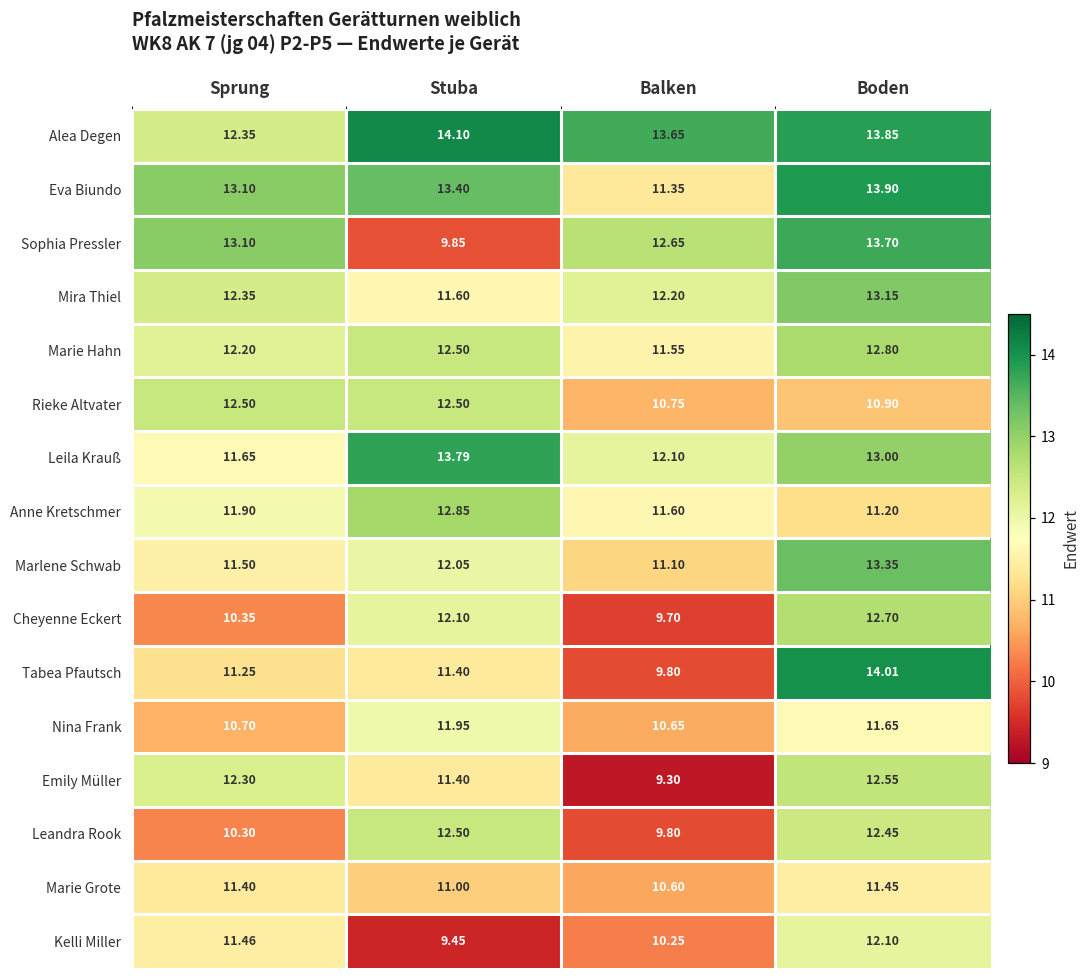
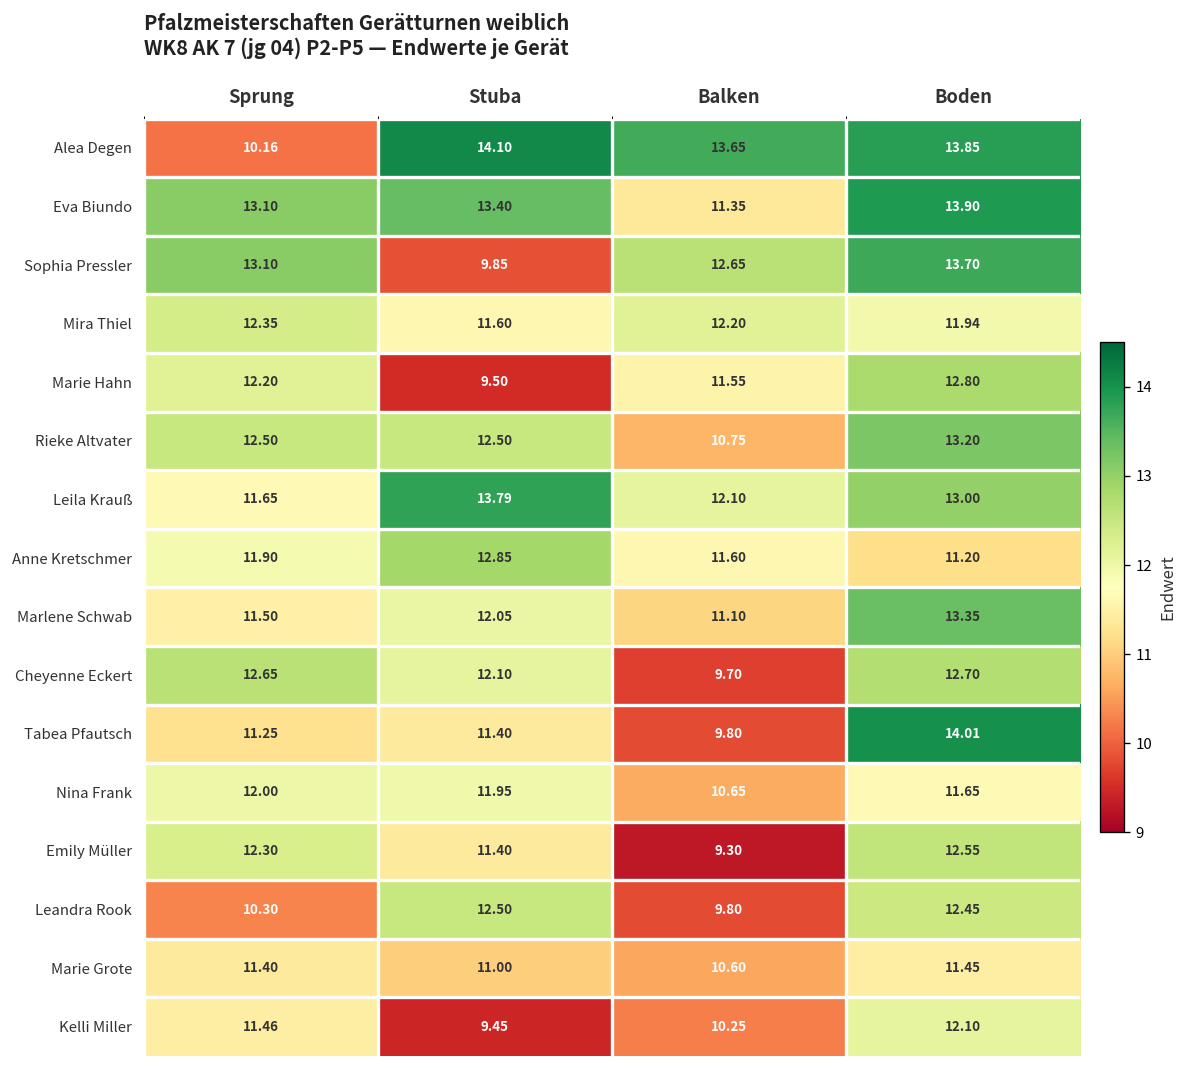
  {
    "Alea Degen": {
-     "Sprung": 12.35,
+     "Sprung": 10.16,
      "Stuba": 14.10,
      "Balken": 13.65,
      "Boden": 13.85
    },
    "Eva Biundo": {
      "Sprung": 13.10,
      "Stuba": 13.40,
      "Balken": 11.35,
      "Boden": 13.90
    },
    "Sophia Pressler": {
      "Sprung": 13.10,
      "Stuba": 9.85,
      "Balken": 12.65,
      "Boden": 13.70
    },
    "Mira Thiel": {
      "Sprung": 12.35,
      "Stuba": 11.60,
      "Balken": 12.20,
-     "Boden": 13.15
+     "Boden": 11.94
    },
    "Marie Hahn": {
      "Sprung": 12.20,
-     "Stuba": 12.50,
+     "Stuba": 9.50,
      "Balken": 11.55,
      "Boden": 12.80
    },
    "Rieke Altvater": {
      "Sprung": 12.50,
      "Stuba": 12.50,
      "Balken": 10.75,
-     "Boden": 10.90
+     "Boden": 13.20
    },
    "Leila Krauß": {
      "Sprung": 11.65,
      "Stuba": 13.79,
      "Balken": 12.10,
      "Boden": 13.00
    },
    "Anne Kretschmer": {
      "Sprung": 11.90,
      "Stuba": 12.85,
      "Balken": 11.60,
      "Boden": 11.20
    },
    "Marlene Schwab": {
      "Sprung": 11.50,
      "Stuba": 12.05,
      "Balken": 11.10,
      "Boden": 13.35
    },
    "Cheyenne Eckert": {
-     "Sprung": 10.35,
+     "Sprung": 12.65,
      "Stuba": 12.10,
      "Balken": 9.70,
      "Boden": 12.70
    },
    "Tabea Pfautsch": {
      "Sprung": 11.25,
      "Stuba": 11.40,
      "Balken": 9.80,
      "Boden": 14.01
    },
    "Nina Frank": {
-     "Sprung": 10.70,
+     "Sprung": 12.00,
      "Stuba": 11.95,
      "Balken": 10.65,
      "Boden": 11.65
    },
    "Emily Müller": {
      "Sprung": 12.30,
      "Stuba": 11.40,
      "Balken": 9.30,
      "Boden": 12.55
    },
    "Leandra Rook": {
      "Sprung": 10.30,
      "Stuba": 12.50,
      "Balken": 9.80,
      "Boden": 12.45
    },
    "Marie Grote": {
      "Sprung": 11.40,
      "Stuba": 11.00,
      "Balken": 10.60,
      "Boden": 11.45
    },
    "Kelli Miller": {
      "Sprung": 11.46,
      "Stuba": 9.45,
      "Balken": 10.25,
      "Boden": 12.10
    }
  }
